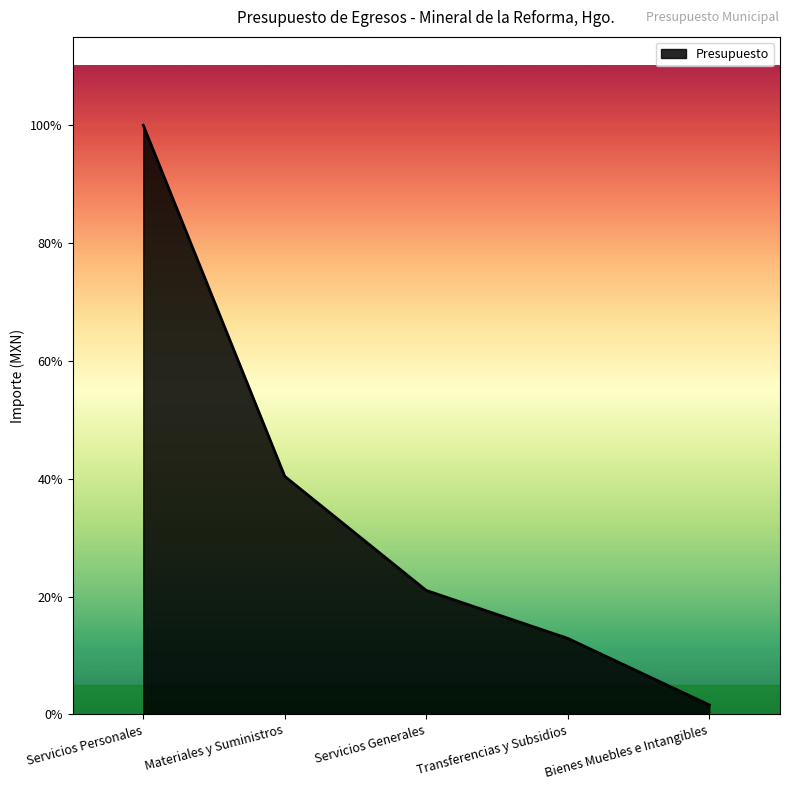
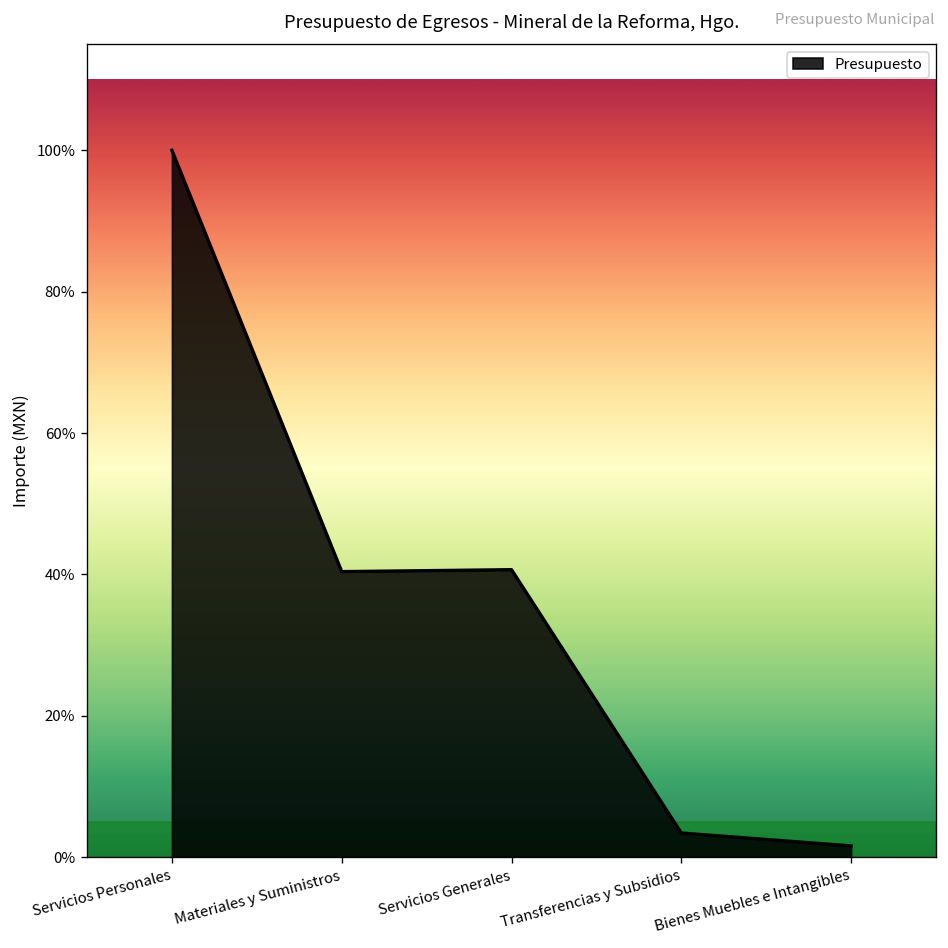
  {
    "Servicios Personales": "100%",
    "Materiales y Suministros": "40%",
-   "Servicios Generales": "21%",
-   "Transferencias y Subsidios": "13%",
+   "Servicios Generales": "41%",
+   "Transferencias y Subsidios": "3%",
    "Bienes Muebles e Intangibles": "2%"
  }
